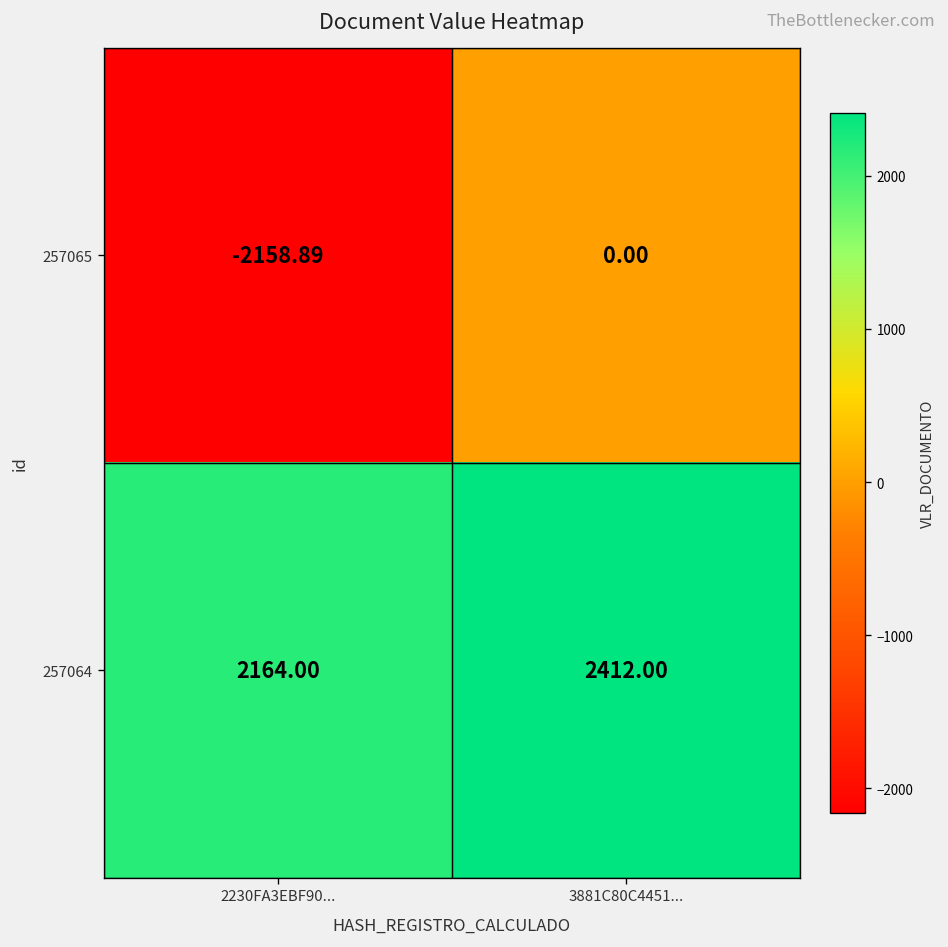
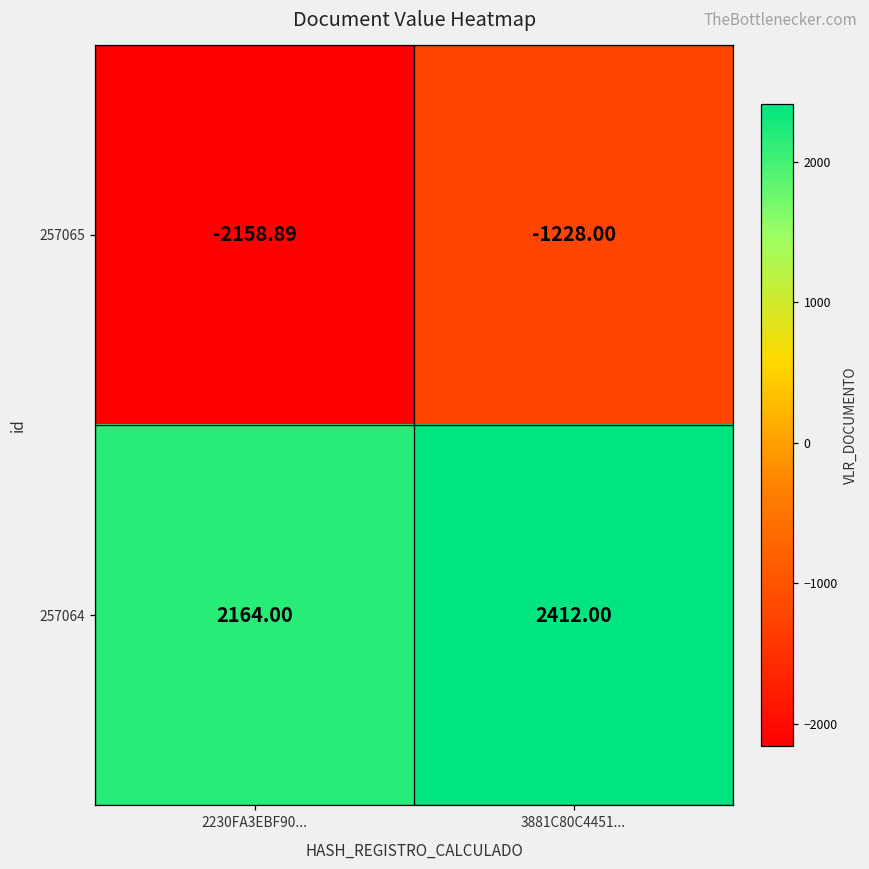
  {
    "257065": {
      "2230FA3EBF90...": -2158.89,
-     "3881C80C4451...": 0.00
+     "3881C80C4451...": -1228.00
    },
    "257064": {
      "2230FA3EBF90...": 2164.00,
      "3881C80C4451...": 2412.00
    }
  }
